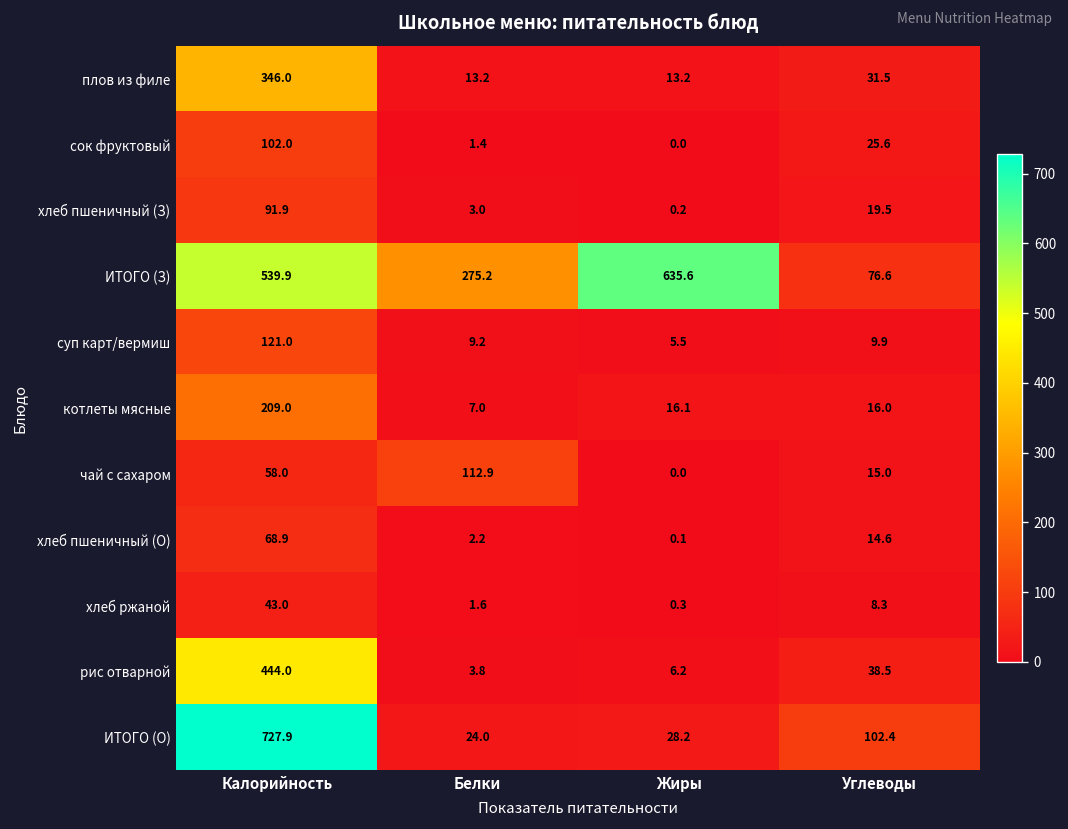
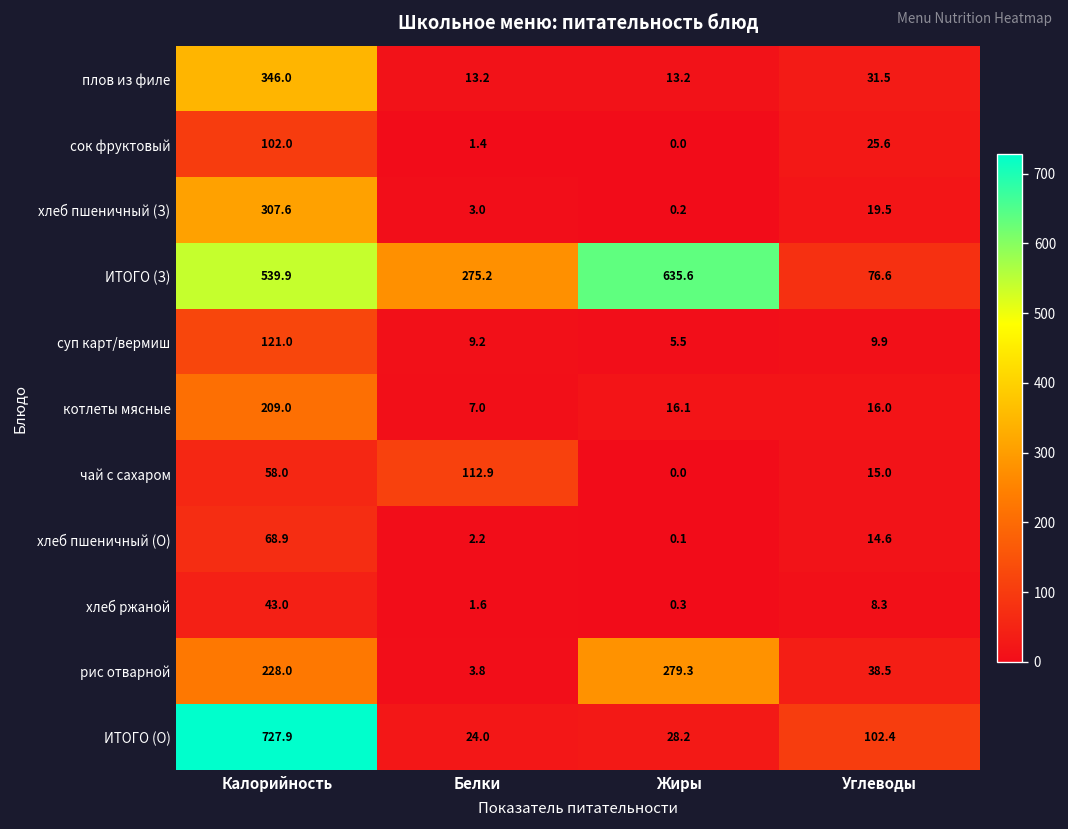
  {
    "плов из филе": {
      "Калорийность": 346.0,
      "Белки": 13.2,
      "Жиры": 13.2,
      "Углеводы": 31.5
    },
    "сок фруктовый": {
      "Калорийность": 102.0,
      "Белки": 1.4,
      "Жиры": 0.0,
      "Углеводы": 25.6
    },
    "хлеб пшеничный (З)": {
-     "Калорийность": 91.9,
+     "Калорийность": 307.6,
      "Белки": 3.0,
      "Жиры": 0.2,
      "Углеводы": 19.5
    },
    "ИТОГО (З)": {
      "Калорийность": 539.9,
      "Белки": 275.2,
      "Жиры": 635.6,
      "Углеводы": 76.6
    },
    "суп карт/вермиш": {
      "Калорийность": 121.0,
      "Белки": 9.2,
      "Жиры": 5.5,
      "Углеводы": 9.9
    },
    "котлеты мясные": {
      "Калорийность": 209.0,
      "Белки": 7.0,
      "Жиры": 16.1,
      "Углеводы": 16.0
    },
    "чай с сахаром": {
      "Калорийность": 58.0,
      "Белки": 112.9,
      "Жиры": 0.0,
      "Углеводы": 15.0
    },
    "хлеб пшеничный (О)": {
      "Калорийность": 68.9,
      "Белки": 2.2,
      "Жиры": 0.1,
      "Углеводы": 14.6
    },
    "хлеб ржаной": {
      "Калорийность": 43.0,
      "Белки": 1.6,
      "Жиры": 0.3,
      "Углеводы": 8.3
    },
    "рис отварной": {
-     "Калорийность": 444.0,
+     "Калорийность": 228.0,
      "Белки": 3.8,
-     "Жиры": 6.2,
+     "Жиры": 279.3,
      "Углеводы": 38.5
    },
    "ИТОГО (О)": {
      "Калорийность": 727.9,
      "Белки": 24.0,
      "Жиры": 28.2,
      "Углеводы": 102.4
    }
  }
